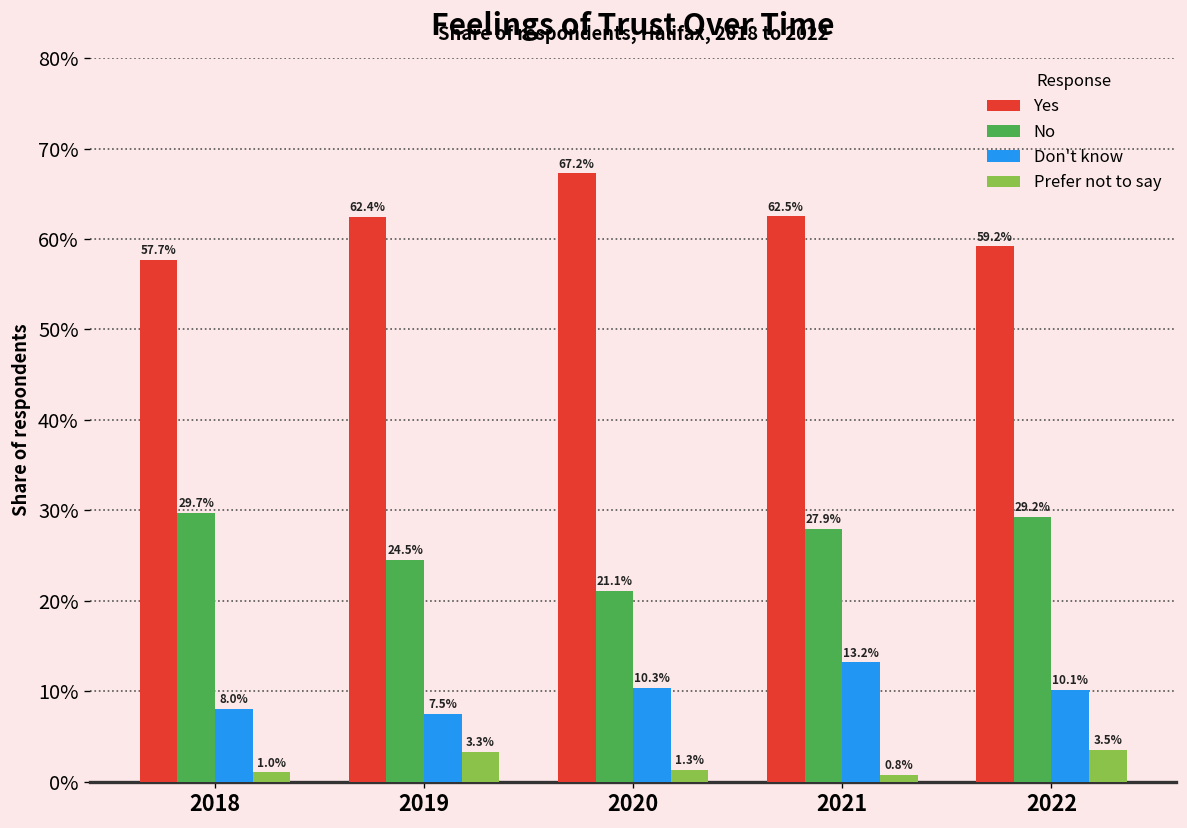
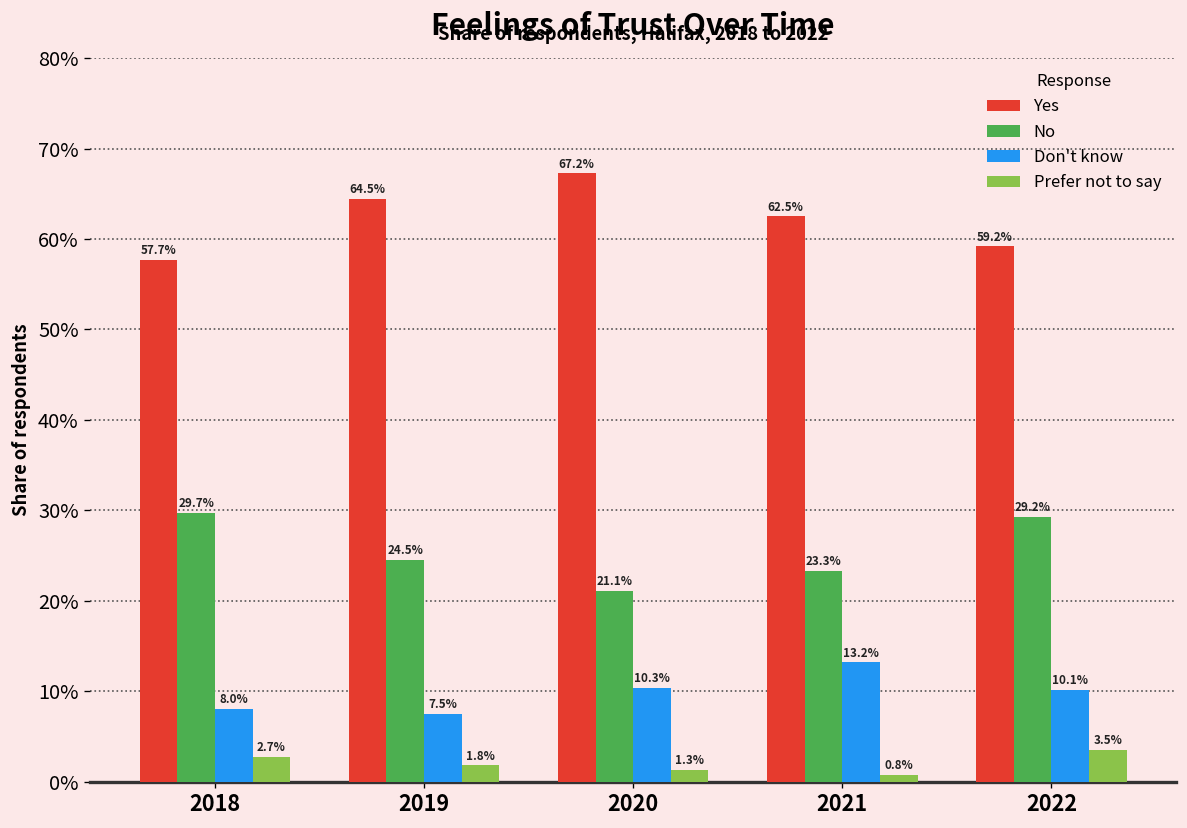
  {
    "Yes": {
      "2018": "57.7%",
-     "2019": "62.4%",
+     "2019": "64.5%",
      "2020": "67.2%",
      "2021": "62.5%",
      "2022": "59.2%"
    },
    "No": {
      "2018": "29.7%",
      "2019": "24.5%",
      "2020": "21.1%",
-     "2021": "27.9%",
+     "2021": "23.3%",
      "2022": "29.2%"
    },
    "Don't know": {
      "2018": "8.0%",
      "2019": "7.5%",
      "2020": "10.3%",
      "2021": "13.2%",
      "2022": "10.1%"
    },
    "Prefer not to say": {
-     "2018": "1.0%",
-     "2019": "3.3%",
+     "2018": "2.7%",
+     "2019": "1.8%",
      "2020": "1.3%",
      "2021": "0.8%",
      "2022": "3.5%"
    }
  }
